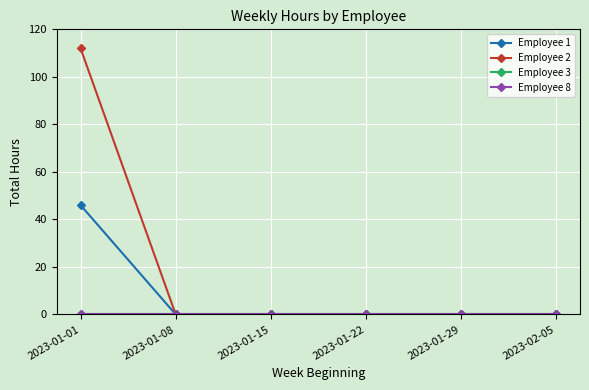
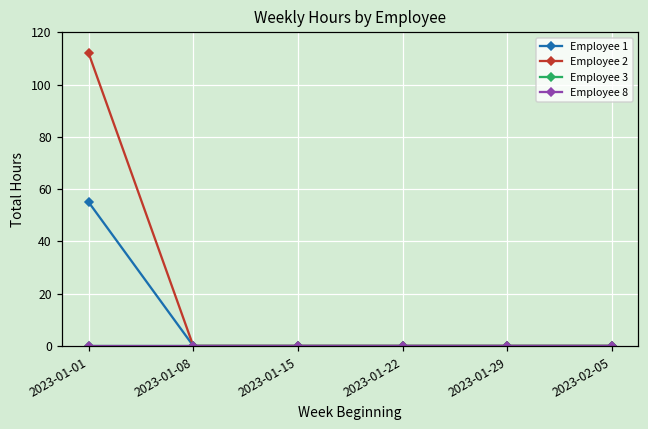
  {
    "Employee 1": {
-     "2023-01-01": 46
+     "2023-01-01": 55
    },
    "Employee 2": {
      "2023-01-01": 112
    },
    "Employee 8": {
      "2023-01-01": 0
    }
  }
